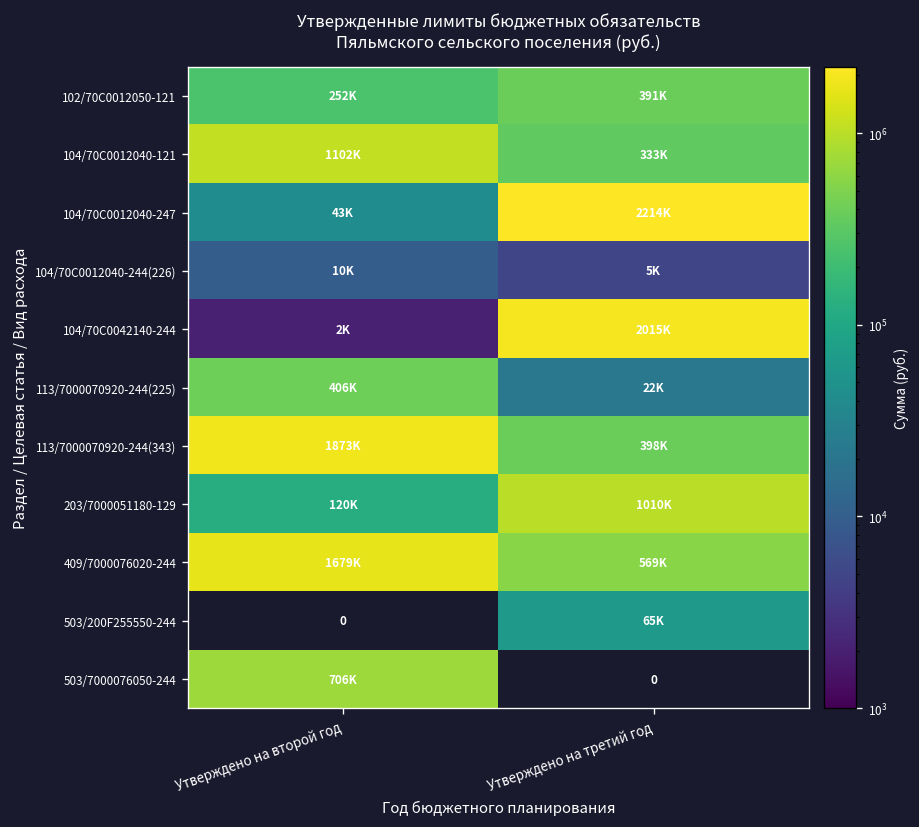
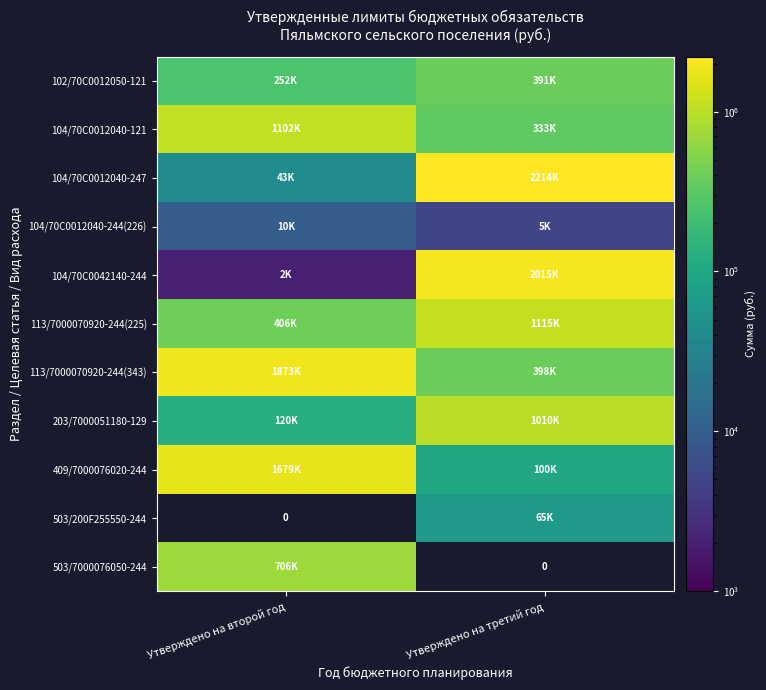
  {
    "102/70С0012050-121": {
      "Утверждено на второй год": "252K",
      "Утверждено на третий год": "391K"
    },
    "104/70С0012040-121": {
      "Утверждено на второй год": "1102K",
      "Утверждено на третий год": "333K"
    },
    "104/70С0012040-247": {
      "Утверждено на второй год": "43K",
      "Утверждено на третий год": "2214K"
    },
    "104/70С0012040-244(226)": {
      "Утверждено на второй год": "10K",
      "Утверждено на третий год": "5K"
    },
    "104/70С0042140-244": {
      "Утверждено на второй год": "2K",
      "Утверждено на третий год": "2015K"
    },
    "113/7000070920-244(225)": {
      "Утверждено на второй год": "406K",
-     "Утверждено на третий год": "22K"
+     "Утверждено на третий год": "1115K"
    },
    "113/7000070920-244(343)": {
      "Утверждено на второй год": "1873K",
      "Утверждено на третий год": "398K"
    },
    "203/7000051180-129": {
      "Утверждено на второй год": "120K",
      "Утверждено на третий год": "1010K"
    },
    "409/7000076020-244": {
      "Утверждено на второй год": "1679K",
-     "Утверждено на третий год": "569K"
+     "Утверждено на третий год": "100K"
    },
    "503/200F255550-244": {
      "Утверждено на третий год": "65K"
    },
    "503/7000076050-244": {
      "Утверждено на второй год": "706K"
    }
  }
